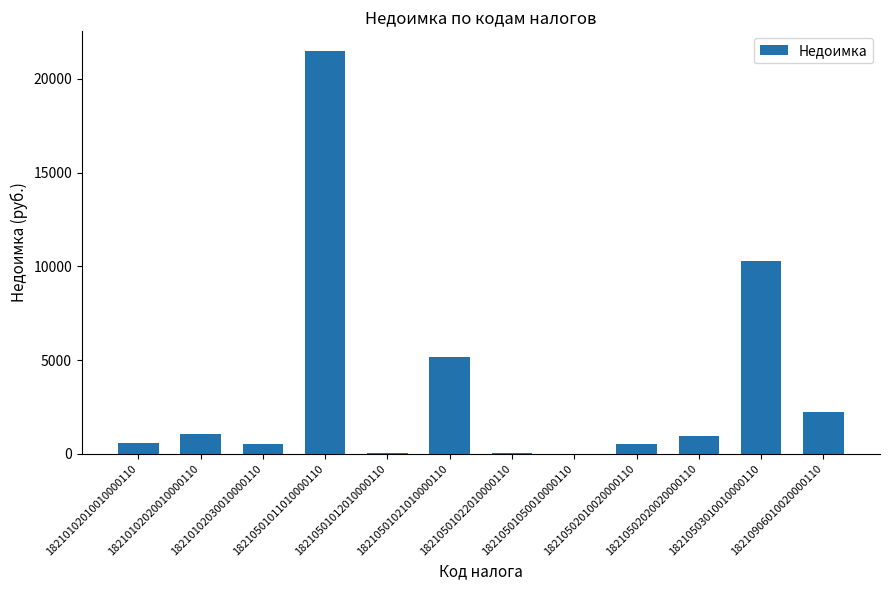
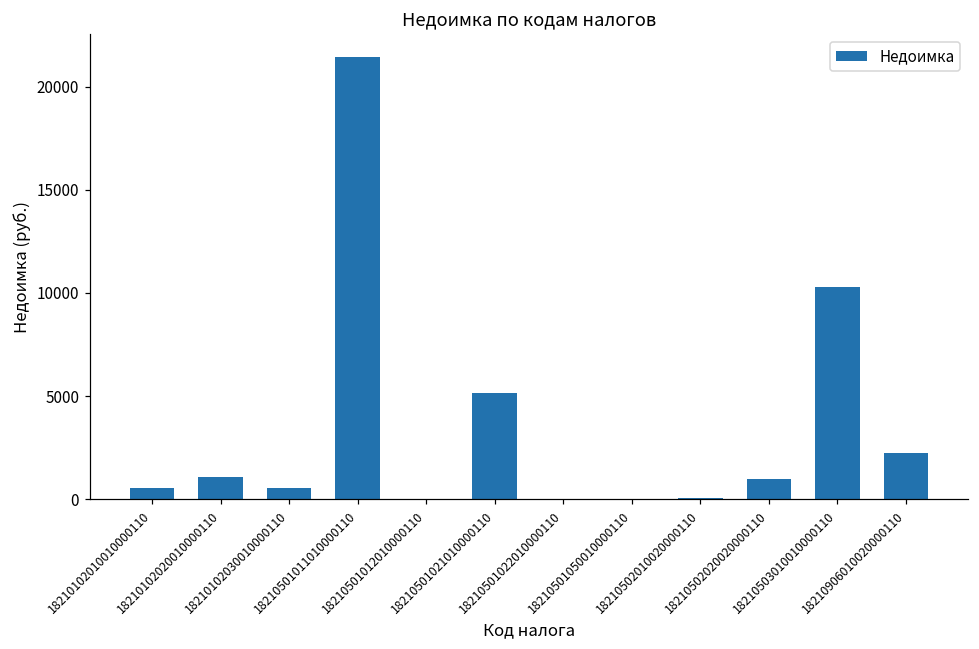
  {
    "18210102010010000110": 600,
    "18210102020010000110": 1100,
    "18210102030010000110": 500,
    "18210501011010000110": 21500,
    "18210501021010000110": 5200,
    "18210501050010000110": 0,
-   "18210502010020000110": 500,
+   "18210502010020000110": 0,
    "18210502020020000110": 1000,
    "18210503010010000110": 10300,
    "18210906010020000110": 2200
  }
